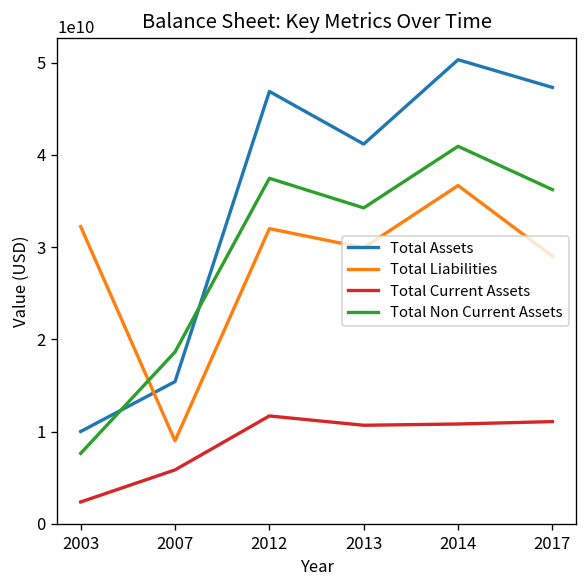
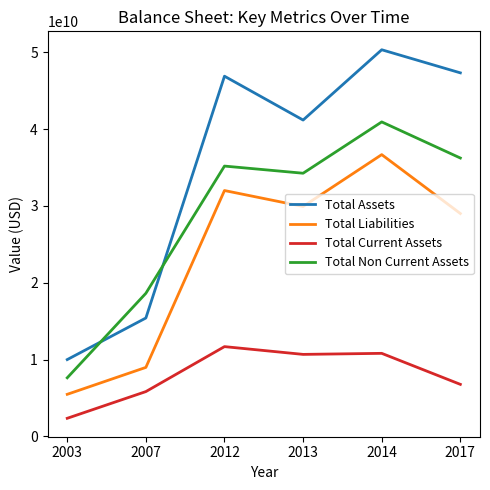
  {
    "Total Assets": {
      "2003": 10000000000,
      "2007": 15000000000,
      "2012": 47000000000,
      "2013": 41000000000,
      "2014": 50000000000,
      "2017": 47000000000
    },
    "Total Liabilities": {
-     "2003": 32000000000,
+     "2003": 5000000000,
      "2007": 9000000000,
      "2012": 32000000000,
      "2014": 37000000000
    },
    "Total Current Assets": {
      "2003": 2000000000,
      "2007": 6000000000,
      "2012": 12000000000,
      "2013": 11000000000,
      "2014": 11000000000,
-     "2017": 11000000000
+     "2017": 7000000000
    },
    "Total Non Current Assets": {
      "2003": 8000000000,
      "2007": 19000000000,
-     "2012": 37000000000,
+     "2012": 35000000000,
      "2013": 34000000000,
      "2014": 41000000000,
      "2017": 36000000000
    }
  }
